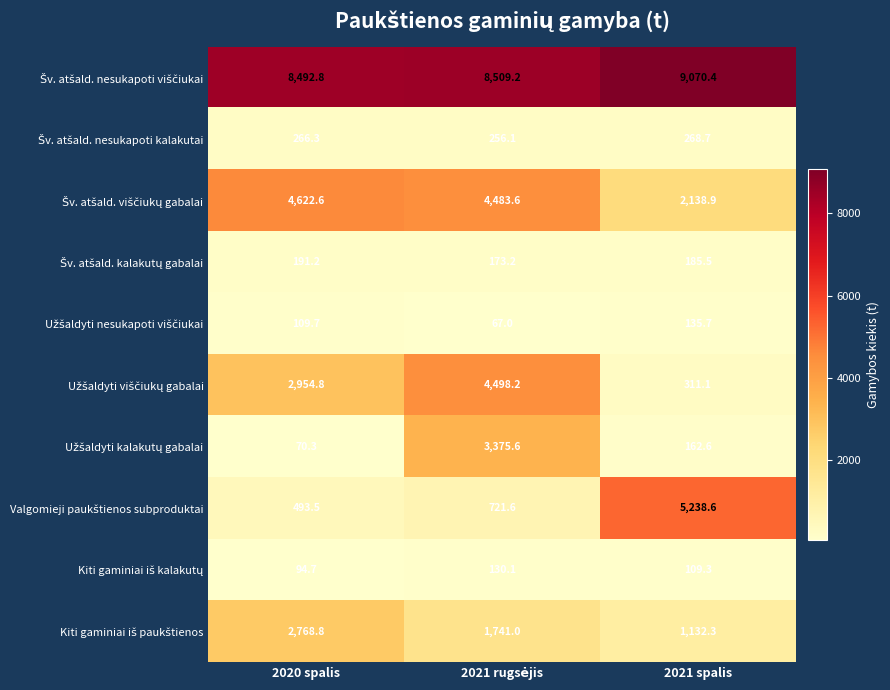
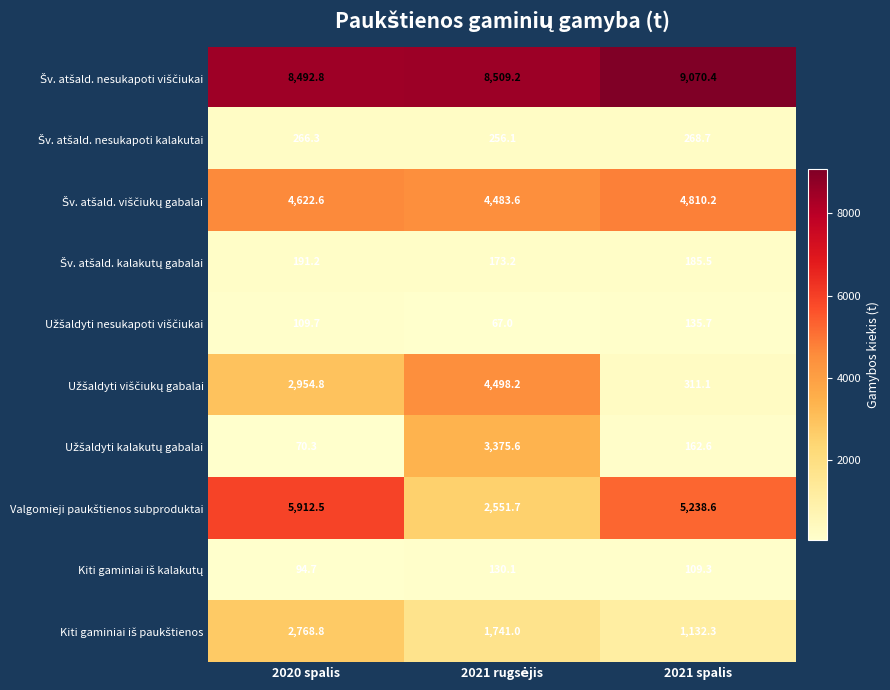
  {
    "Šv. atšald. nesukapoti viščiukai": {
      "2020 spalis": "8,492.8",
      "2021 rugsėjis": "8,509.2",
      "2021 spalis": "9,070.4"
    },
    "Šv. atšald. nesukapoti kalakutai": {
      "2020 spalis": "266.3",
      "2021 rugsėjis": "256.1",
      "2021 spalis": "268.7"
    },
    "Šv. atšald. viščiukų gabalai": {
      "2020 spalis": "4,622.6",
      "2021 rugsėjis": "4,483.6",
-     "2021 spalis": "2,138.9"
+     "2021 spalis": "4,810.2"
    },
    "Šv. atšald. kalakutų gabalai": {
      "2020 spalis": "191.2",
      "2021 rugsėjis": "173.2",
      "2021 spalis": "185.5"
    },
    "Užšaldyti nesukapoti viščiukai": {
      "2020 spalis": "109.7",
      "2021 rugsėjis": "67.0",
      "2021 spalis": "135.7"
    },
    "Užšaldyti viščiukų gabalai": {
      "2020 spalis": "2,954.8",
      "2021 rugsėjis": "4,498.2",
      "2021 spalis": "311.1"
    },
    "Užšaldyti kalakutų gabalai": {
      "2020 spalis": "70.3",
      "2021 rugsėjis": "3,375.6",
      "2021 spalis": "162.6"
    },
    "Valgomieji paukštienos subproduktai": {
-     "2020 spalis": "493.5",
-     "2021 rugsėjis": "721.6",
+     "2020 spalis": "5,912.5",
+     "2021 rugsėjis": "2,551.7",
      "2021 spalis": "5,238.6"
    },
    "Kiti gaminiai iš kalakutų": {
      "2020 spalis": "94.7",
      "2021 rugsėjis": "130.1",
      "2021 spalis": "109.3"
    },
    "Kiti gaminiai iš paukštienos": {
      "2020 spalis": "2,768.8",
      "2021 rugsėjis": "1,741.0",
      "2021 spalis": "1,132.3"
    }
  }
